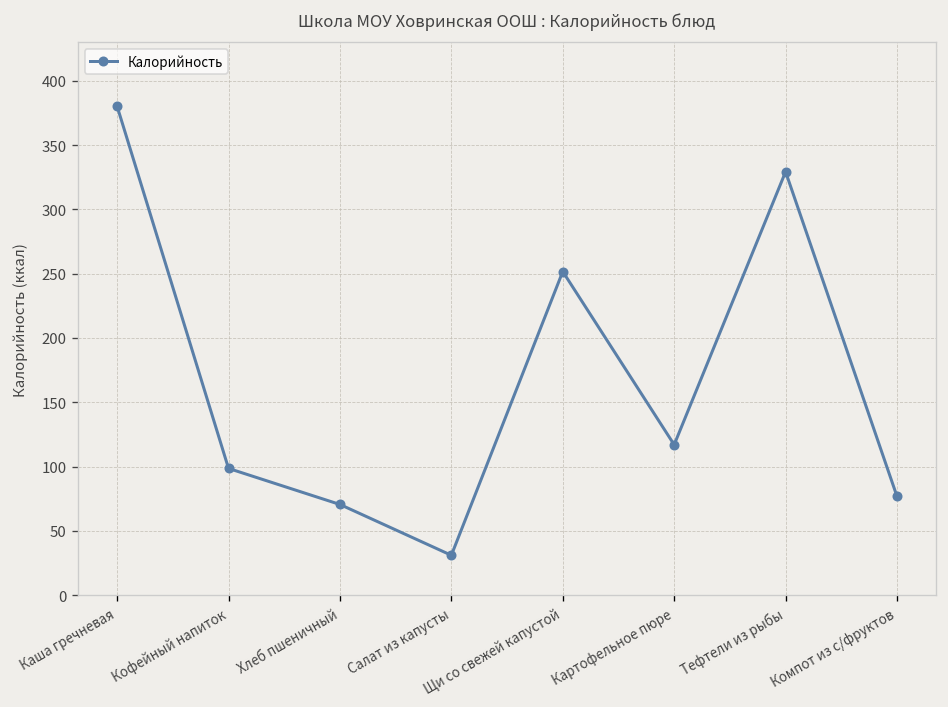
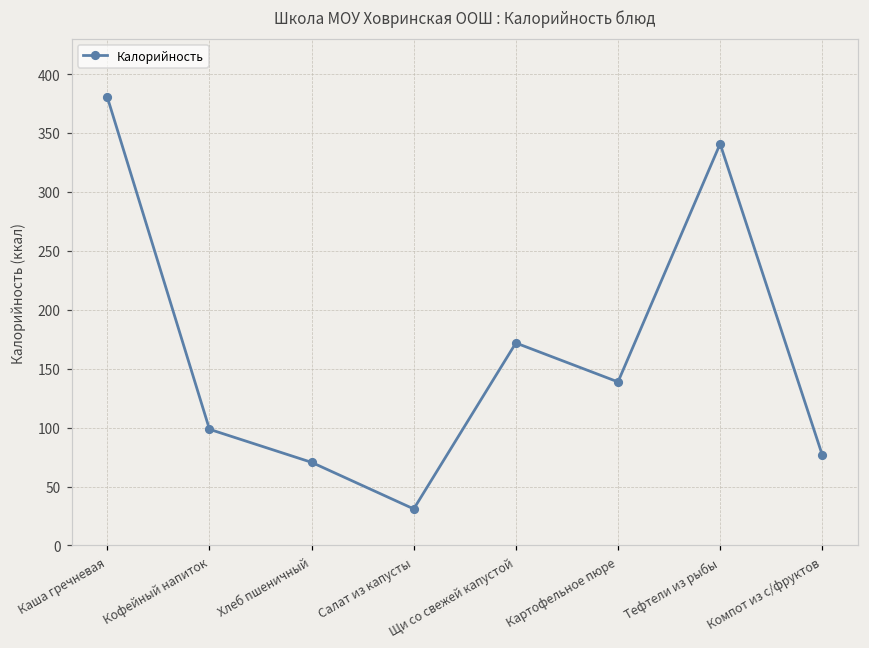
  {
    "Каша гречневая": 380,
    "Кофейный напиток": 99,
    "Хлеб пшеничный": 71,
    "Салат из капусты": 31,
-   "Щи со свежей капустой": 252,
-   "Картофельное пюре": 117,
-   "Тефтели из рыбы": 329,
+   "Щи со свежей капустой": 172,
+   "Картофельное пюре": 139,
+   "Тефтели из рыбы": 341,
    "Компот из с/фруктов": 77
  }
